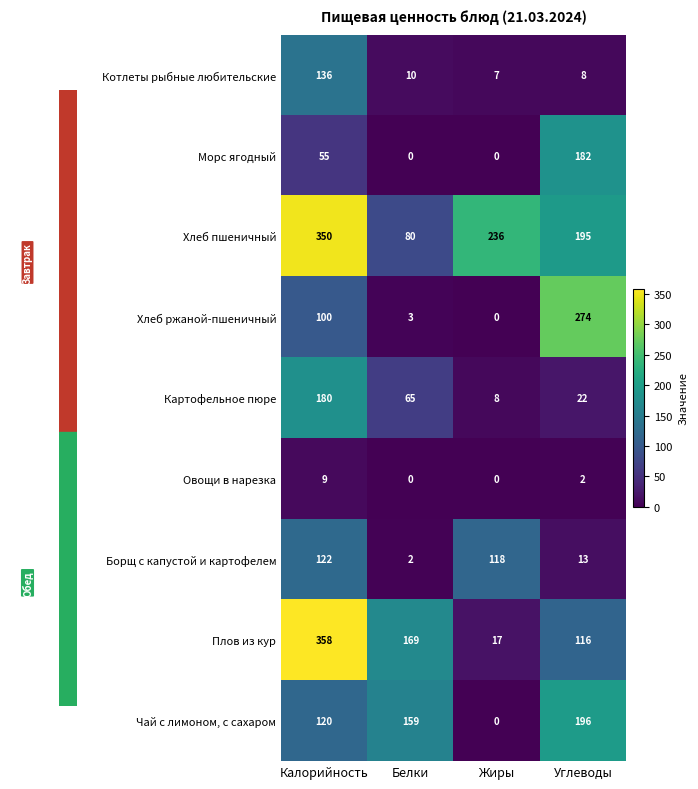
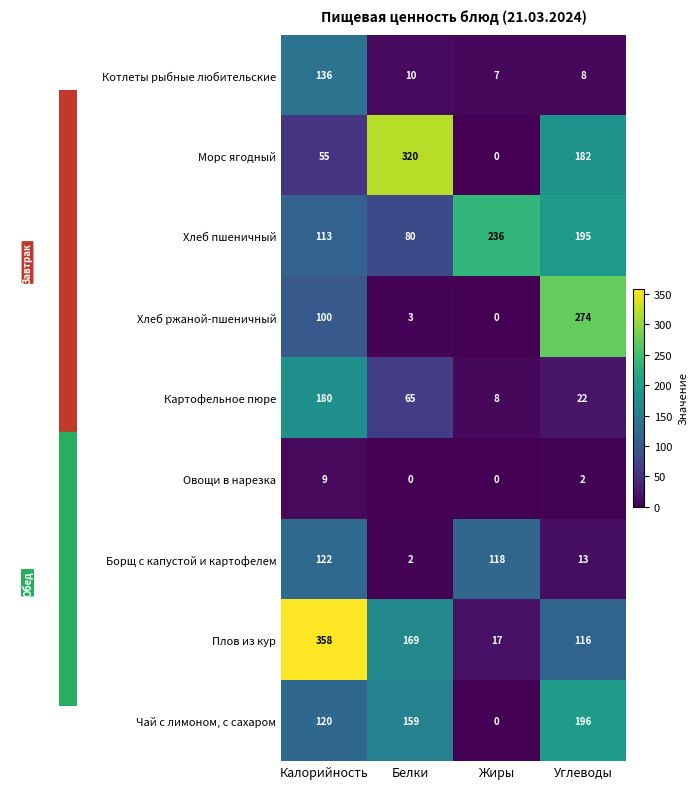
  {
    "Котлеты рыбные любительские": {
      "Калорийность": 136,
      "Белки": 10,
      "Жиры": 7,
      "Углеводы": 8
    },
    "Морс ягодный": {
      "Калорийность": 55,
-     "Белки": 0,
+     "Белки": 320,
      "Жиры": 0,
      "Углеводы": 182
    },
    "Хлеб пшеничный": {
-     "Калорийность": 350,
+     "Калорийность": 113,
      "Белки": 80,
      "Жиры": 236,
      "Углеводы": 195
    },
    "Хлеб ржаной-пшеничный": {
      "Калорийность": 100,
      "Белки": 3,
      "Жиры": 0,
      "Углеводы": 274
    },
    "Картофельное пюре": {
      "Калорийность": 180,
      "Белки": 65,
      "Жиры": 8,
      "Углеводы": 22
    },
    "Овощи в нарезка": {
      "Калорийность": 9,
      "Белки": 0,
      "Жиры": 0,
      "Углеводы": 2
    },
    "Борщ с капустой и картофелем": {
      "Калорийность": 122,
      "Белки": 2,
      "Жиры": 118,
      "Углеводы": 13
    },
    "Плов из кур": {
      "Калорийность": 358,
      "Белки": 169,
      "Жиры": 17,
      "Углеводы": 116
    },
    "Чай с лимоном, с сахаром": {
      "Калорийность": 120,
      "Белки": 159,
      "Жиры": 0,
      "Углеводы": 196
    }
  }
